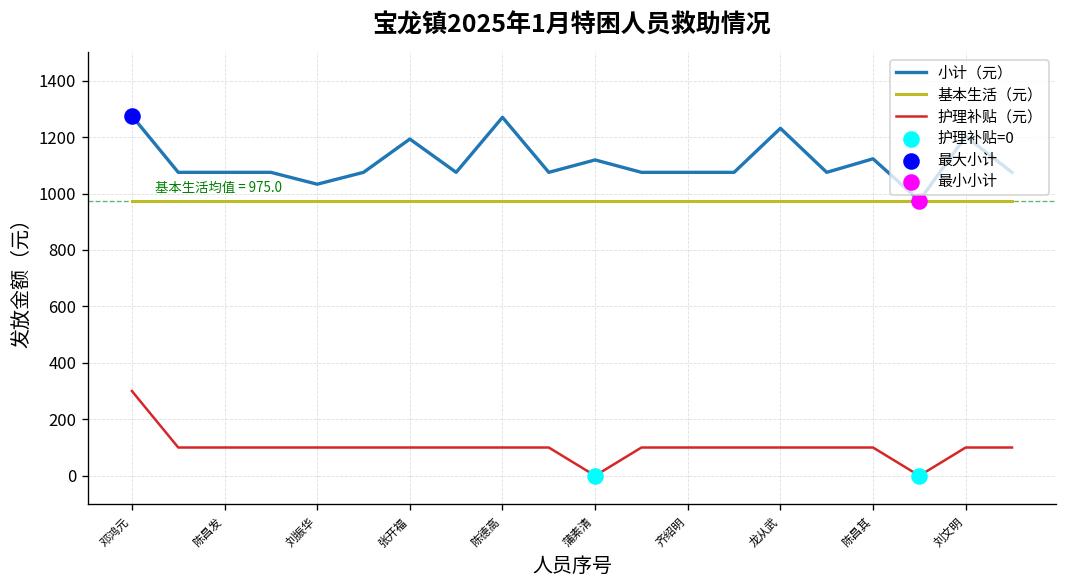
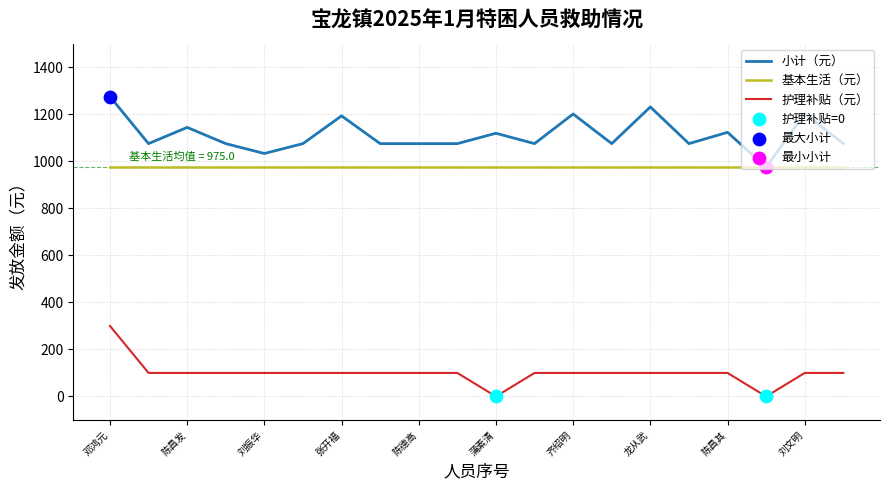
  {
    "小计（元）": {
-     "陈昌发": 1080,
+     "陈昌发": 1140,
      "刘振华": 1030,
      "张开福": 1190,
-     "陈德高": 1270,
+     "陈德高": 1080,
      "蒲素清": 1120,
-     "齐绍明": 1080,
+     "齐绍明": 1200,
      "龙从武": 1230,
      "陈昌其": 1120
    },
    "基本生活（元）": {
      "陈昌发": 975.0
    },
    "护理补贴（元）": {
      "邓鸿元": 300,
      "陈昌发": 100,
      "刘振华": 100,
      "张开福": 100,
      "陈德高": 100,
      "齐绍明": 100,
      "龙从武": 100,
      "陈昌其": 100,
      "刘文明": 100
    }
  }
